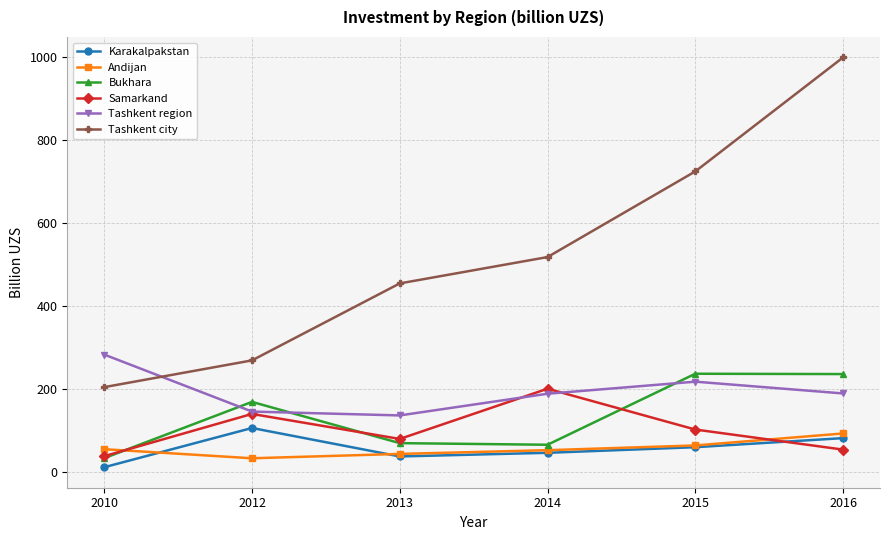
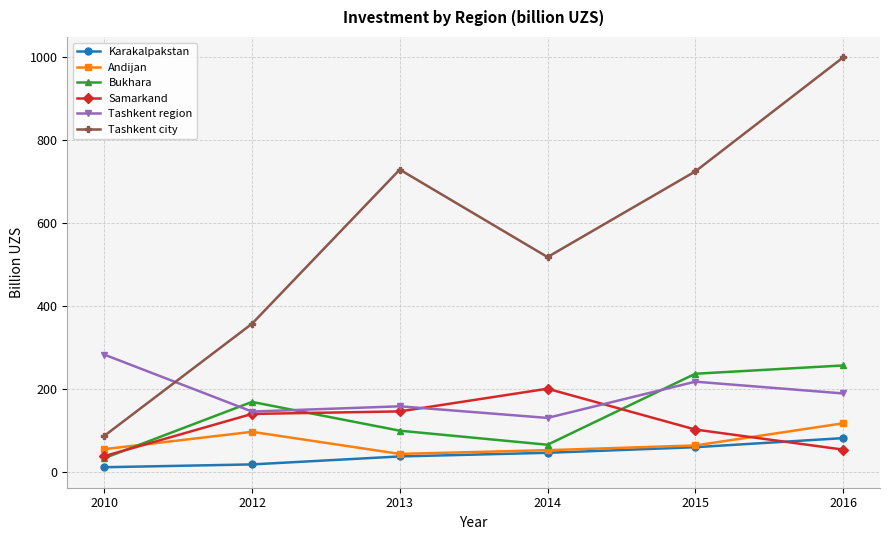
  {
    "Karakalpakstan": {
      "2010": 10,
-     "2012": 110,
+     "2012": 20,
      "2014": 50,
      "2016": 80
    },
    "Andijan": {
      "2010": 50,
-     "2012": 30,
+     "2012": 100,
      "2014": 50,
-     "2016": 90
+     "2016": 120
    },
    "Bukhara": {
      "2012": 170,
-     "2013": 70,
+     "2013": 100,
      "2014": 70,
      "2015": 240,
-     "2016": 240
+     "2016": 260
    },
    "Samarkand": {
-     "2013": 80,
+     "2013": 150,
      "2014": 200,
      "2015": 100,
      "2016": 50
    },
    "Tashkent region": {
      "2010": 280,
-     "2013": 140,
-     "2014": 190,
+     "2013": 160,
+     "2014": 130,
      "2015": 220,
      "2016": 190
    },
    "Tashkent city": {
-     "2010": 200,
-     "2012": 270,
-     "2013": 450,
+     "2010": 90,
+     "2012": 360,
+     "2013": 730,
      "2014": 520,
      "2015": 720,
      "2016": 1000
    }
  }
